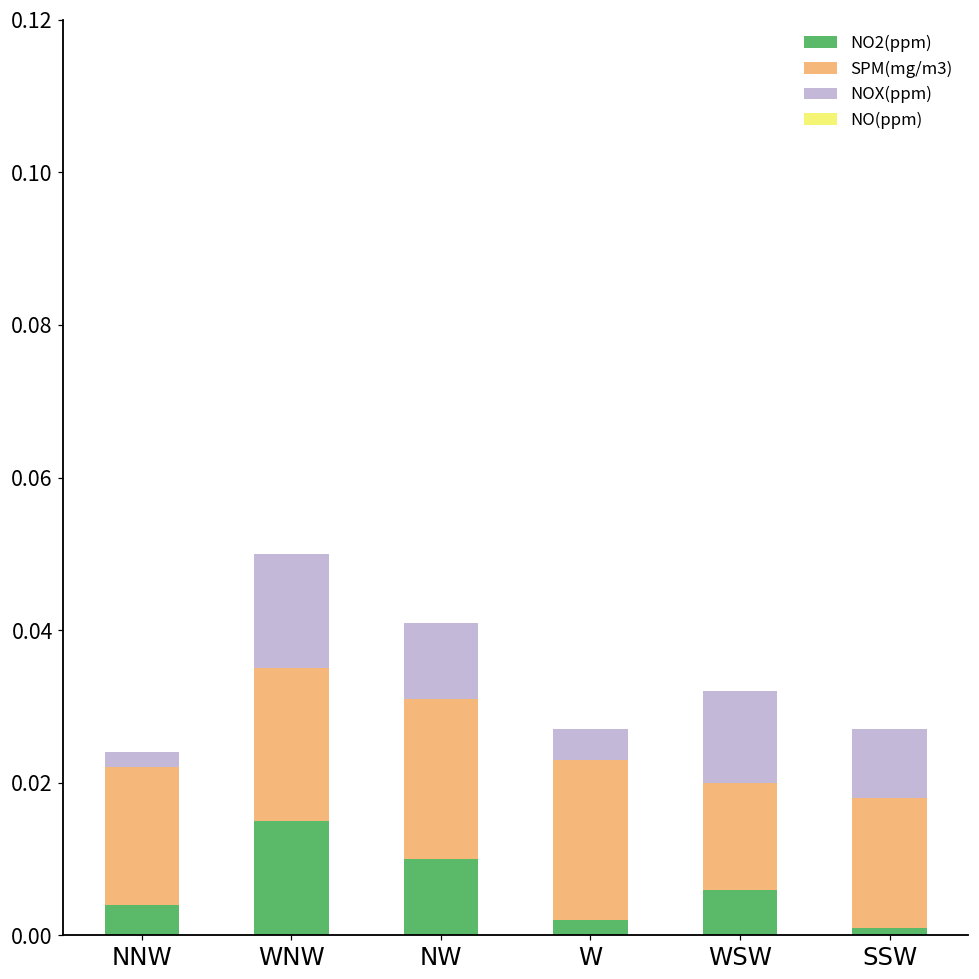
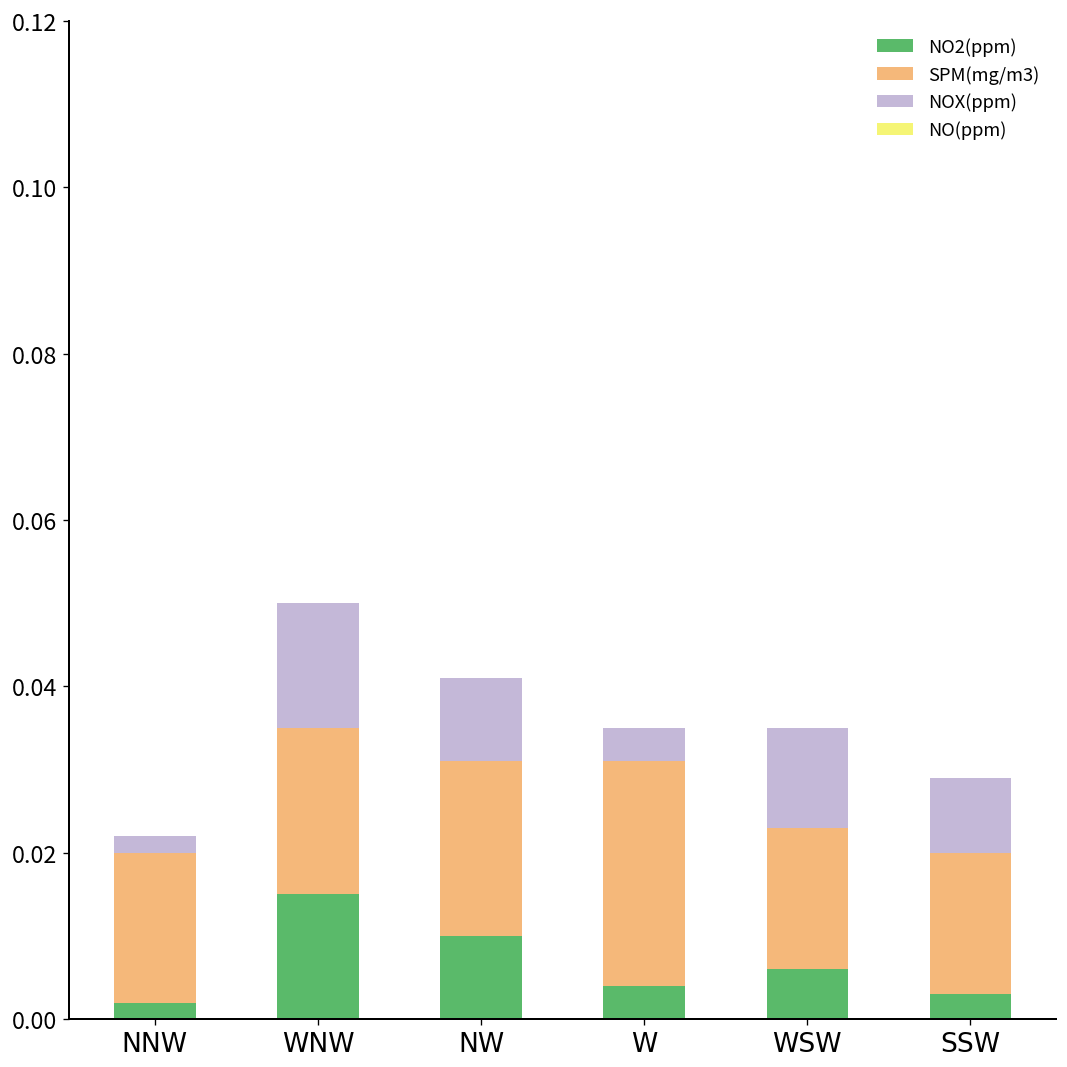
  {
    "NO2(ppm)": {
-     "NNW": 0.004,
+     "NNW": 0.002,
      "WNW": 0.015,
      "NW": 0.010,
-     "W": 0.002,
+     "W": 0.004,
      "WSW": 0.006,
-     "SSW": 0.001
+     "SSW": 0.003
    },
    "SPM(mg/m3)": {
      "NNW": 0.018,
      "WNW": 0.020,
      "NW": 0.021,
-     "W": 0.021,
-     "WSW": 0.014,
+     "W": 0.027,
+     "WSW": 0.017,
      "SSW": 0.017
    }
  }
